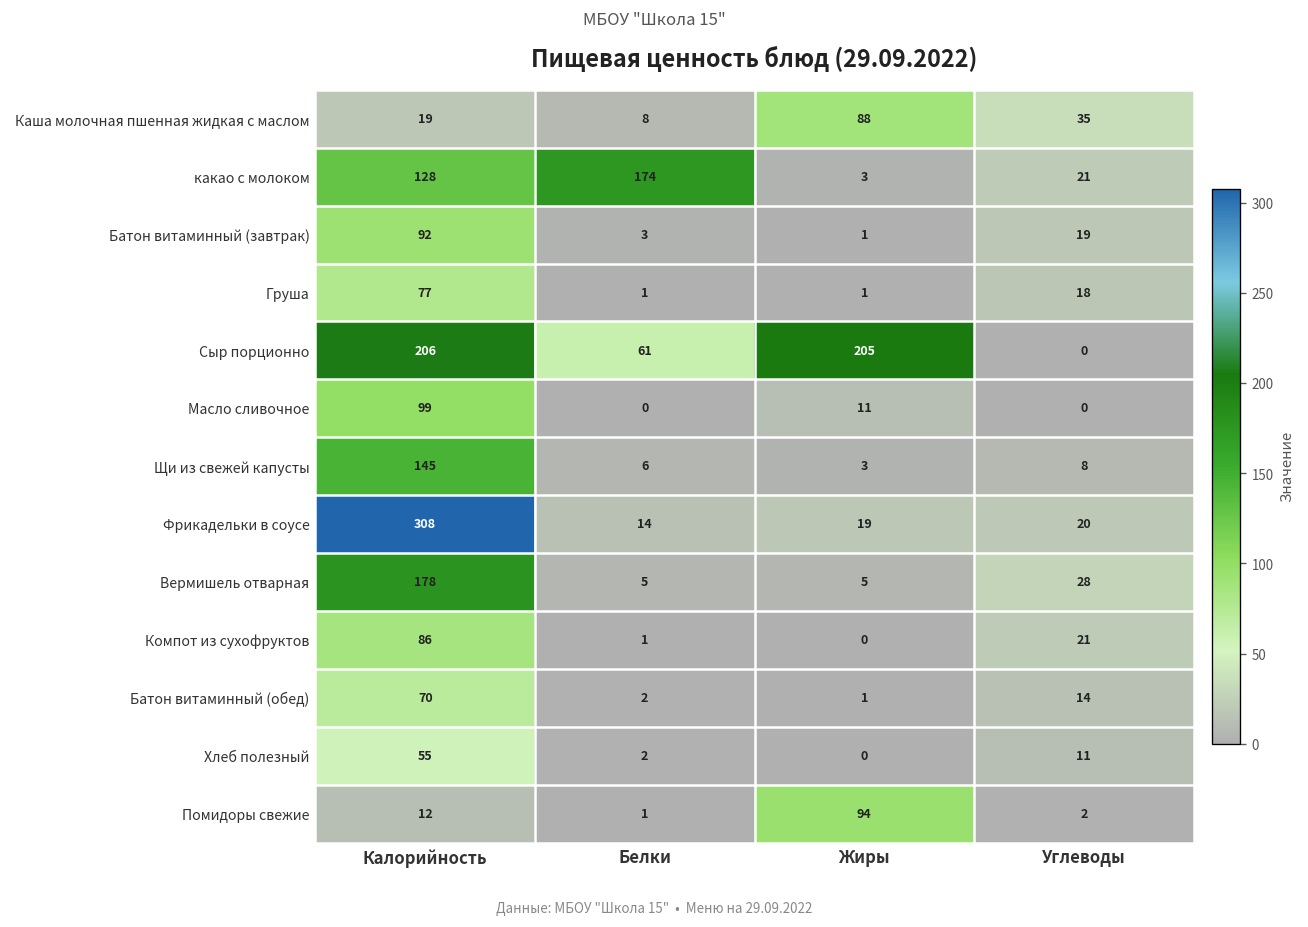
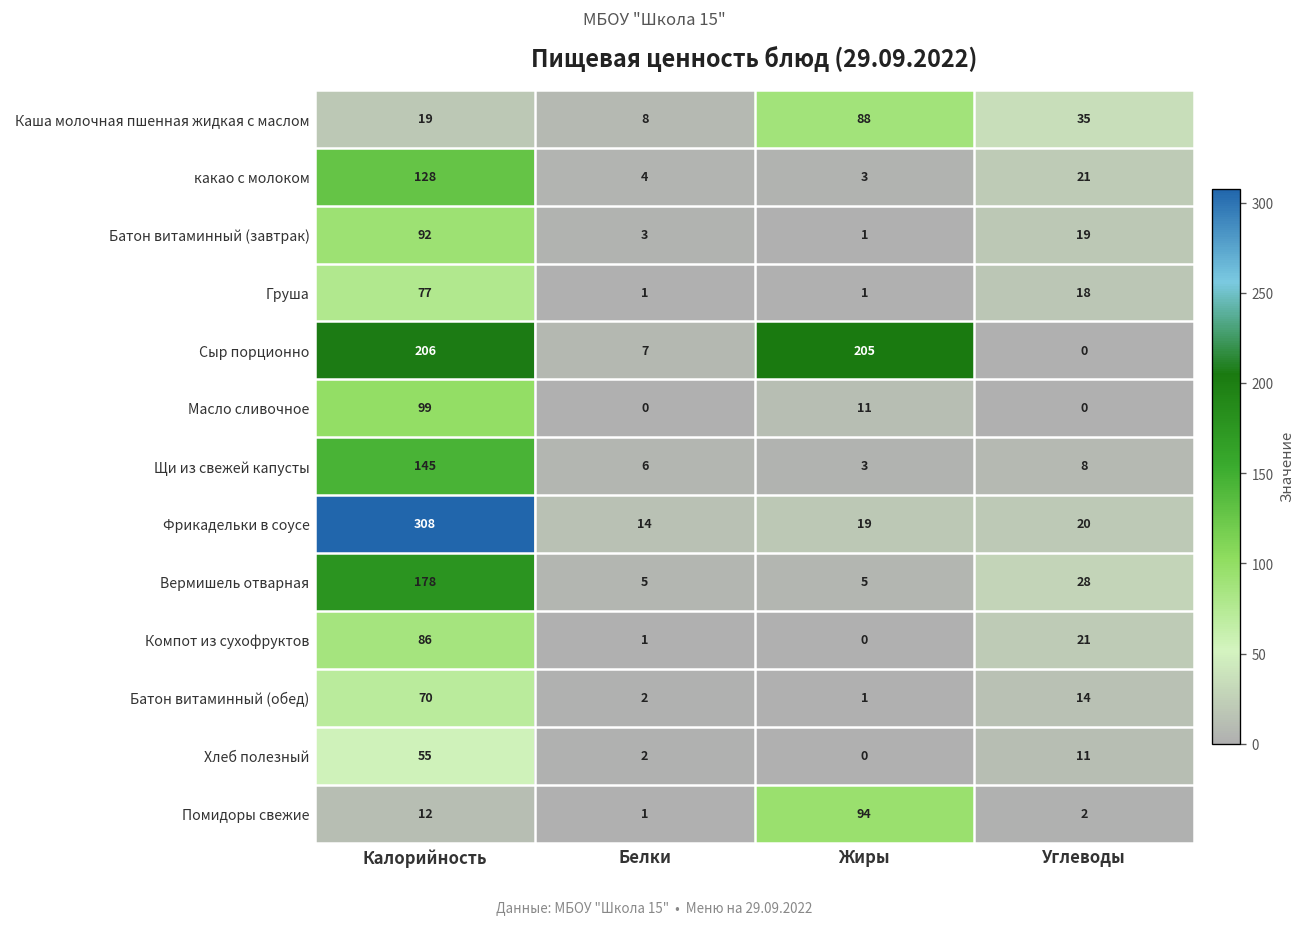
  {
    "Каша молочная пшенная жидкая с маслом": {
      "Калорийность": 19,
      "Белки": 8,
      "Жиры": 88,
      "Углеводы": 35
    },
    "какао с молоком": {
      "Калорийность": 128,
-     "Белки": 174,
+     "Белки": 4,
      "Жиры": 3,
      "Углеводы": 21
    },
    "Батон витаминный (завтрак)": {
      "Калорийность": 92,
      "Белки": 3,
      "Жиры": 1,
      "Углеводы": 19
    },
    "Груша": {
      "Калорийность": 77,
      "Белки": 1,
      "Жиры": 1,
      "Углеводы": 18
    },
    "Сыр порционно": {
      "Калорийность": 206,
-     "Белки": 61,
+     "Белки": 7,
      "Жиры": 205,
      "Углеводы": 0
    },
    "Масло сливочное": {
      "Калорийность": 99,
      "Белки": 0,
      "Жиры": 11,
      "Углеводы": 0
    },
    "Щи из свежей капусты": {
      "Калорийность": 145,
      "Белки": 6,
      "Жиры": 3,
      "Углеводы": 8
    },
    "Фрикадельки в соусе": {
      "Калорийность": 308,
      "Белки": 14,
      "Жиры": 19,
      "Углеводы": 20
    },
    "Вермишель отварная": {
      "Калорийность": 178,
      "Белки": 5,
      "Жиры": 5,
      "Углеводы": 28
    },
    "Компот из сухофруктов": {
      "Калорийность": 86,
      "Белки": 1,
      "Жиры": 0,
      "Углеводы": 21
    },
    "Батон витаминный (обед)": {
      "Калорийность": 70,
      "Белки": 2,
      "Жиры": 1,
      "Углеводы": 14
    },
    "Хлеб полезный": {
      "Калорийность": 55,
      "Белки": 2,
      "Жиры": 0,
      "Углеводы": 11
    },
    "Помидоры свежие": {
      "Калорийность": 12,
      "Белки": 1,
      "Жиры": 94,
      "Углеводы": 2
    }
  }
